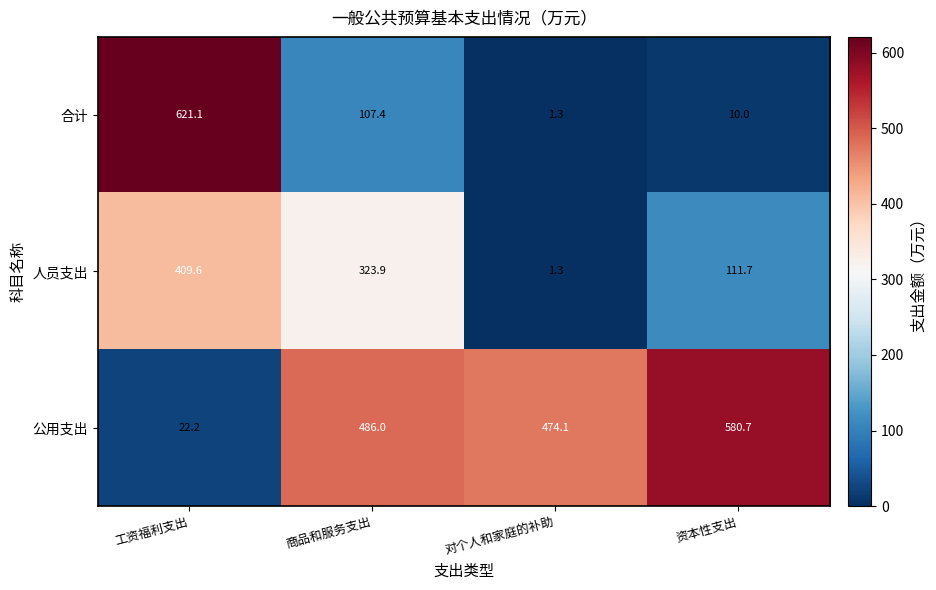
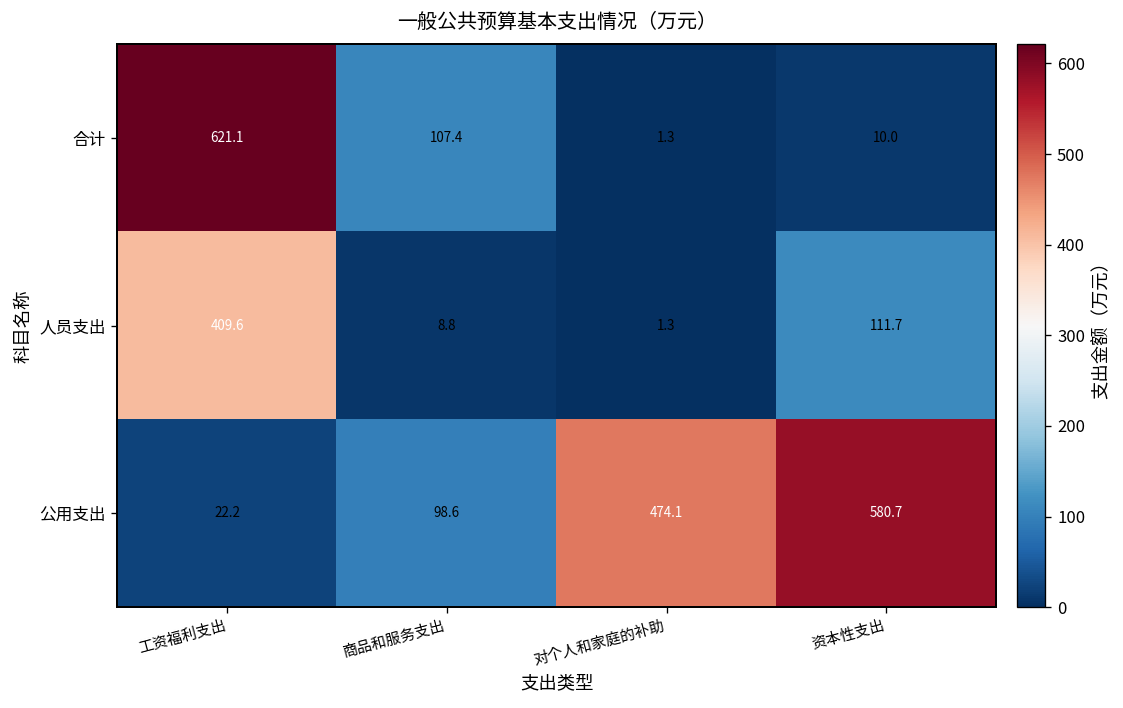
  {
    "合计": {
      "工资福利支出": 621.1,
      "商品和服务支出": 107.4,
      "对个人和家庭的补助": 1.3,
      "资本性支出": 10.0
    },
    "人员支出": {
      "工资福利支出": 409.6,
-     "商品和服务支出": 323.9,
+     "商品和服务支出": 8.8,
      "对个人和家庭的补助": 1.3,
      "资本性支出": 111.7
    },
    "公用支出": {
      "工资福利支出": 22.2,
-     "商品和服务支出": 486.0,
+     "商品和服务支出": 98.6,
      "对个人和家庭的补助": 474.1,
      "资本性支出": 580.7
    }
  }
